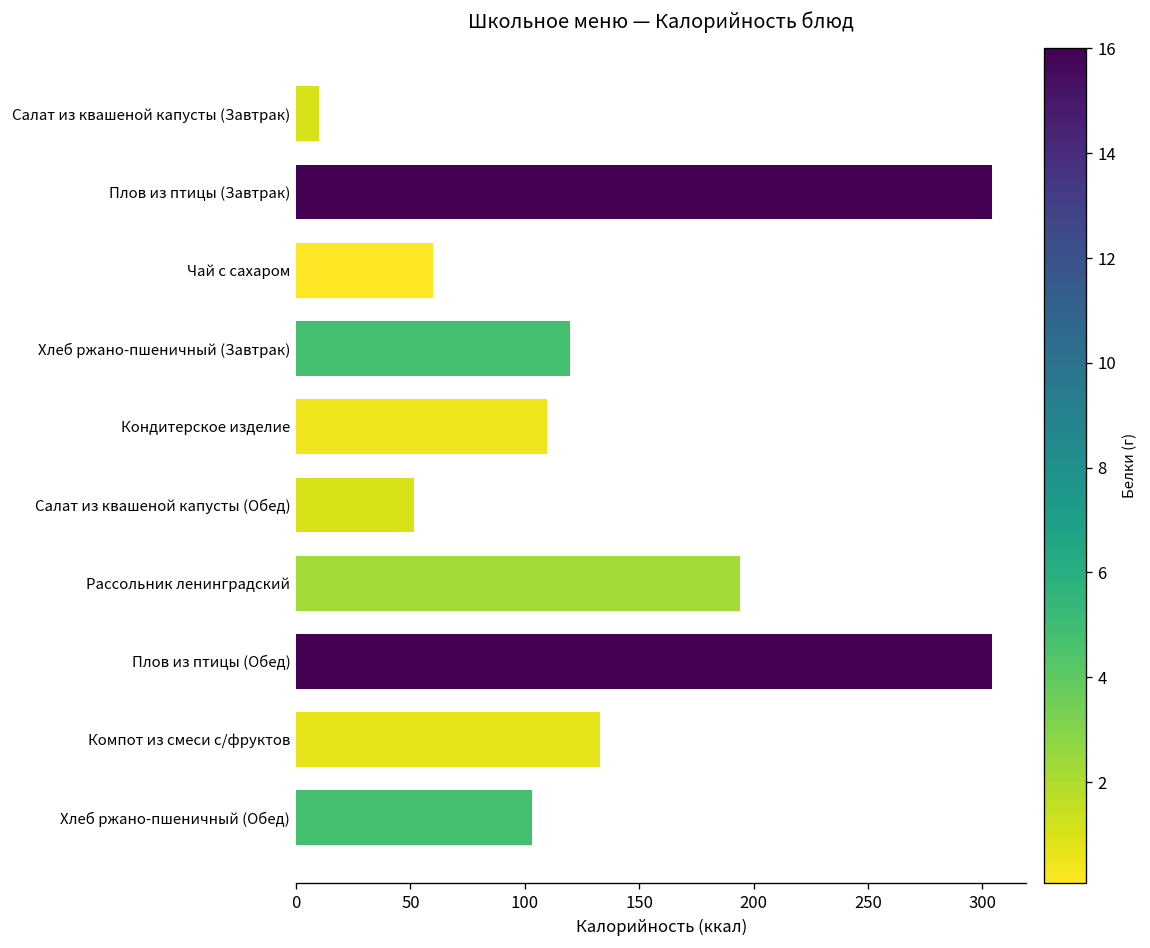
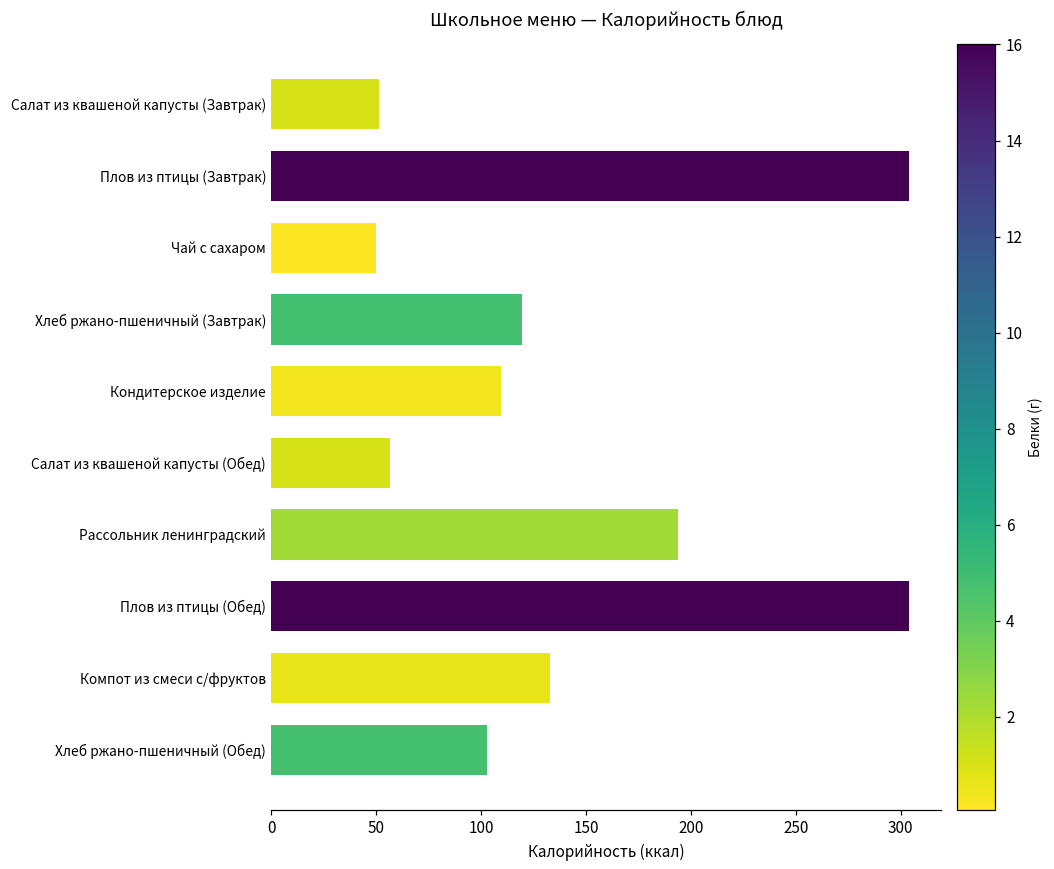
  {
-   "Салат из квашеной капусты (Завтрак)": 10,
+   "Салат из квашеной капусты (Завтрак)": 51,
    "Плов из птицы (Завтрак)": 304,
-   "Чай с сахаром": 60,
+   "Чай с сахаром": 50,
    "Хлеб ржано-пшеничный (Завтрак)": 120,
    "Кондитерское изделие": 110,
-   "Салат из квашеной капусты (Обед)": 51,
+   "Салат из квашеной капусты (Обед)": 57,
    "Рассольник ленинградский": 194,
    "Плов из птицы (Обед)": 304,
    "Компот из смеси с/фруктов": 133,
    "Хлеб ржано-пшеничный (Обед)": 103
  }
